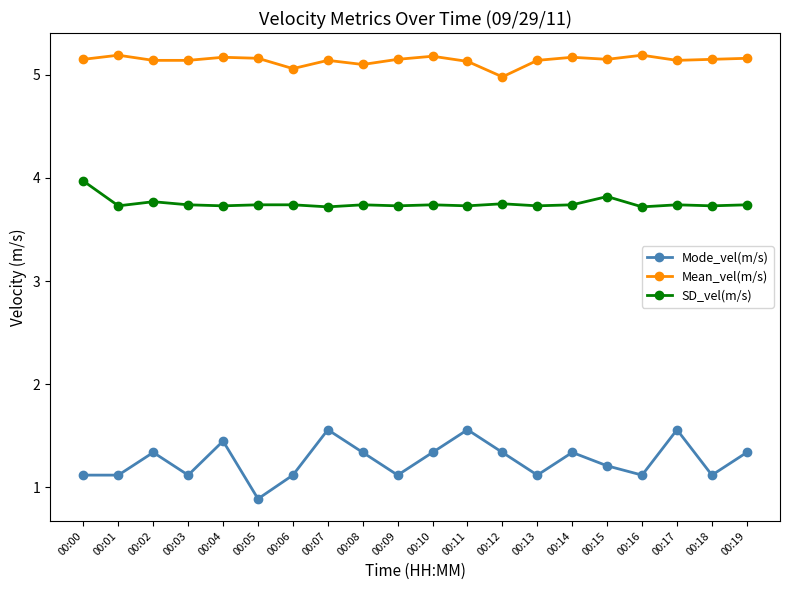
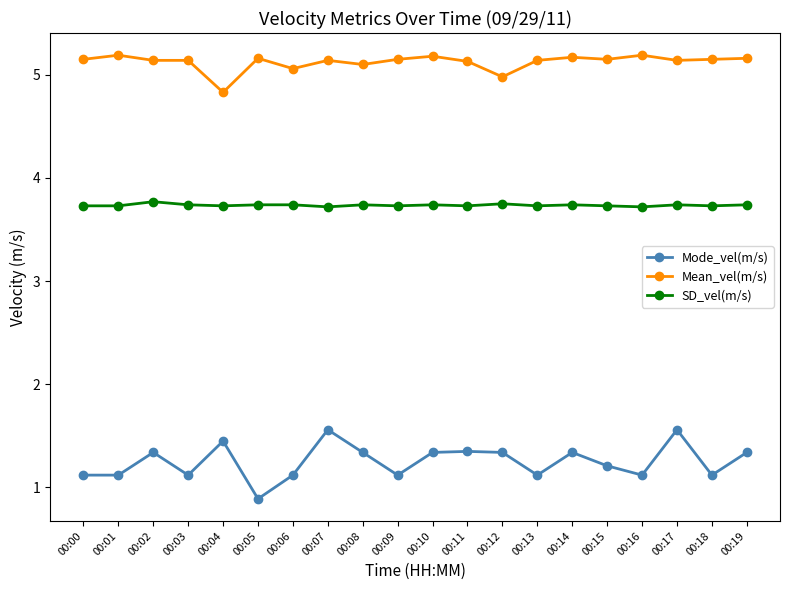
  {
    "Mode_vel(m/s)": {
      "00:00": 1.12,
      "00:01": 1.12,
      "00:02": 1.34,
      "00:03": 1.12,
      "00:04": 1.45,
      "00:05": 0.89,
      "00:06": 1.12,
      "00:07": 1.56,
      "00:08": 1.34,
      "00:09": 1.12,
      "00:10": 1.34,
-     "00:11": 1.56,
+     "00:11": 1.35,
      "00:12": 1.34,
      "00:13": 1.12,
      "00:14": 1.34,
      "00:15": 1.21,
      "00:16": 1.12,
      "00:17": 1.56,
      "00:18": 1.12,
      "00:19": 1.34
    },
    "Mean_vel(m/s)": {
      "00:00": 5.15,
      "00:01": 5.19,
      "00:02": 5.14,
      "00:03": 5.14,
-     "00:04": 5.17,
+     "00:04": 4.83,
      "00:05": 5.16,
      "00:06": 5.06,
      "00:07": 5.14,
      "00:08": 5.10,
      "00:09": 5.15,
      "00:10": 5.18,
      "00:11": 5.13,
      "00:12": 4.98,
      "00:13": 5.14,
      "00:14": 5.17,
      "00:15": 5.15,
      "00:16": 5.19,
      "00:17": 5.14,
      "00:18": 5.15,
      "00:19": 5.16
    },
    "SD_vel(m/s)": {
-     "00:00": 3.97,
+     "00:00": 3.73,
      "00:01": 3.73,
      "00:02": 3.77,
      "00:03": 3.74,
      "00:04": 3.73,
      "00:05": 3.74,
      "00:06": 3.74,
      "00:07": 3.72,
      "00:08": 3.74,
      "00:09": 3.73,
      "00:10": 3.74,
      "00:11": 3.73,
      "00:12": 3.75,
      "00:13": 3.73,
      "00:14": 3.74,
-     "00:15": 3.82,
+     "00:15": 3.73,
      "00:16": 3.72,
      "00:17": 3.74,
      "00:18": 3.73,
      "00:19": 3.74
    }
  }
